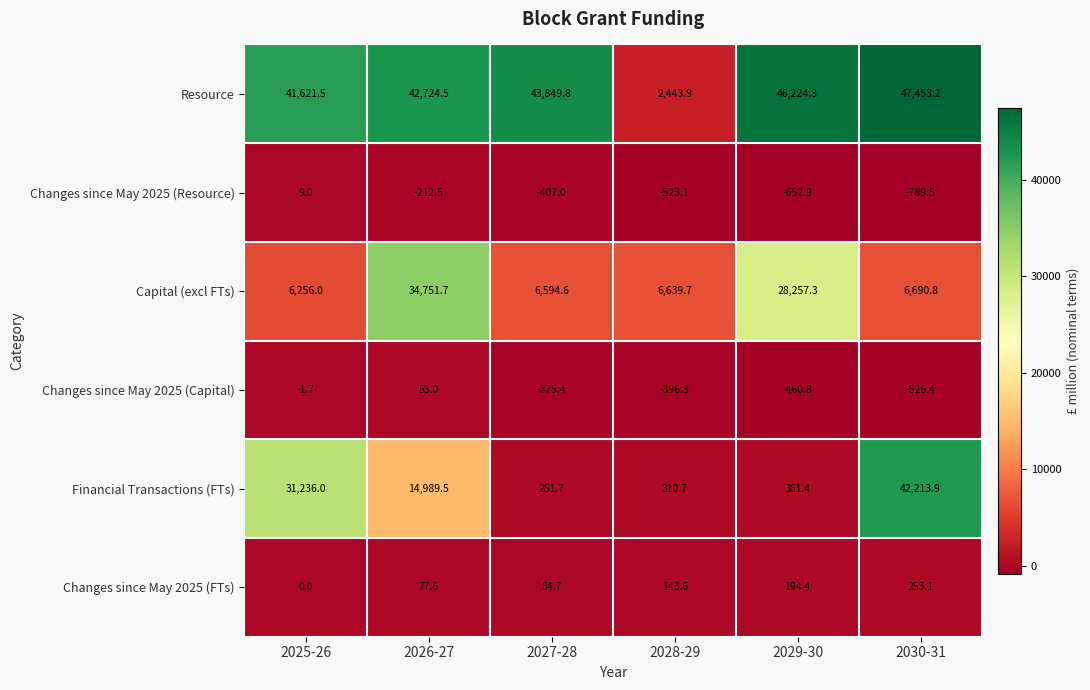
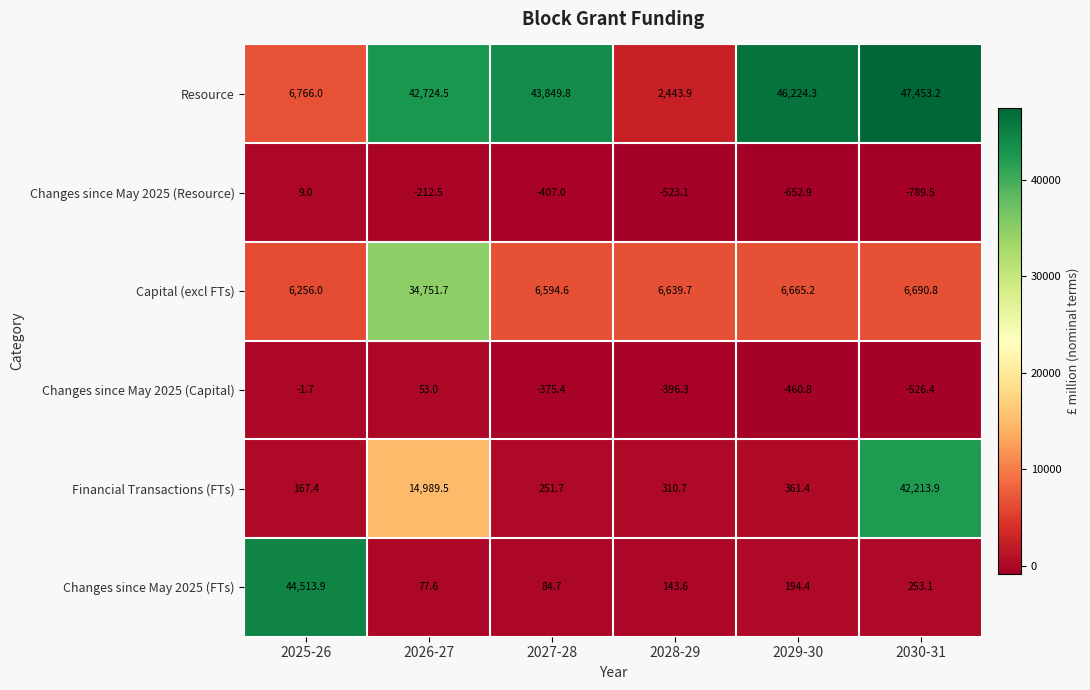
  {
    "Resource": {
-     "2025-26": "41,621.5",
+     "2025-26": "6,766.0",
      "2026-27": "42,724.5",
      "2027-28": "43,849.8",
      "2028-29": "2,443.9",
      "2029-30": "46,224.3",
      "2030-31": "47,453.2"
    },
    "Changes since May 2025 (Resource)": {
      "2025-26": "9.0",
      "2026-27": "-212.5",
      "2027-28": "-407.0",
      "2028-29": "-523.1",
      "2029-30": "-652.9",
      "2030-31": "-789.5"
    },
    "Capital (excl FTs)": {
      "2025-26": "6,256.0",
      "2026-27": "34,751.7",
      "2027-28": "6,594.6",
      "2028-29": "6,639.7",
-     "2029-30": "28,257.3",
+     "2029-30": "6,665.2",
      "2030-31": "6,690.8"
    },
    "Changes since May 2025 (Capital)": {
      "2025-26": "-1.7",
      "2026-27": "53.0",
      "2027-28": "-375.4",
      "2028-29": "-396.3",
      "2029-30": "-460.8",
      "2030-31": "-526.4"
    },
    "Financial Transactions (FTs)": {
-     "2025-26": "31,236.0",
+     "2025-26": "167.4",
      "2026-27": "14,989.5",
      "2027-28": "251.7",
      "2028-29": "310.7",
      "2029-30": "361.4",
      "2030-31": "42,213.9"
    },
    "Changes since May 2025 (FTs)": {
-     "2025-26": "0.0",
+     "2025-26": "44,513.9",
      "2026-27": "77.6",
      "2027-28": "84.7",
      "2028-29": "143.6",
      "2029-30": "194.4",
      "2030-31": "253.1"
    }
  }
